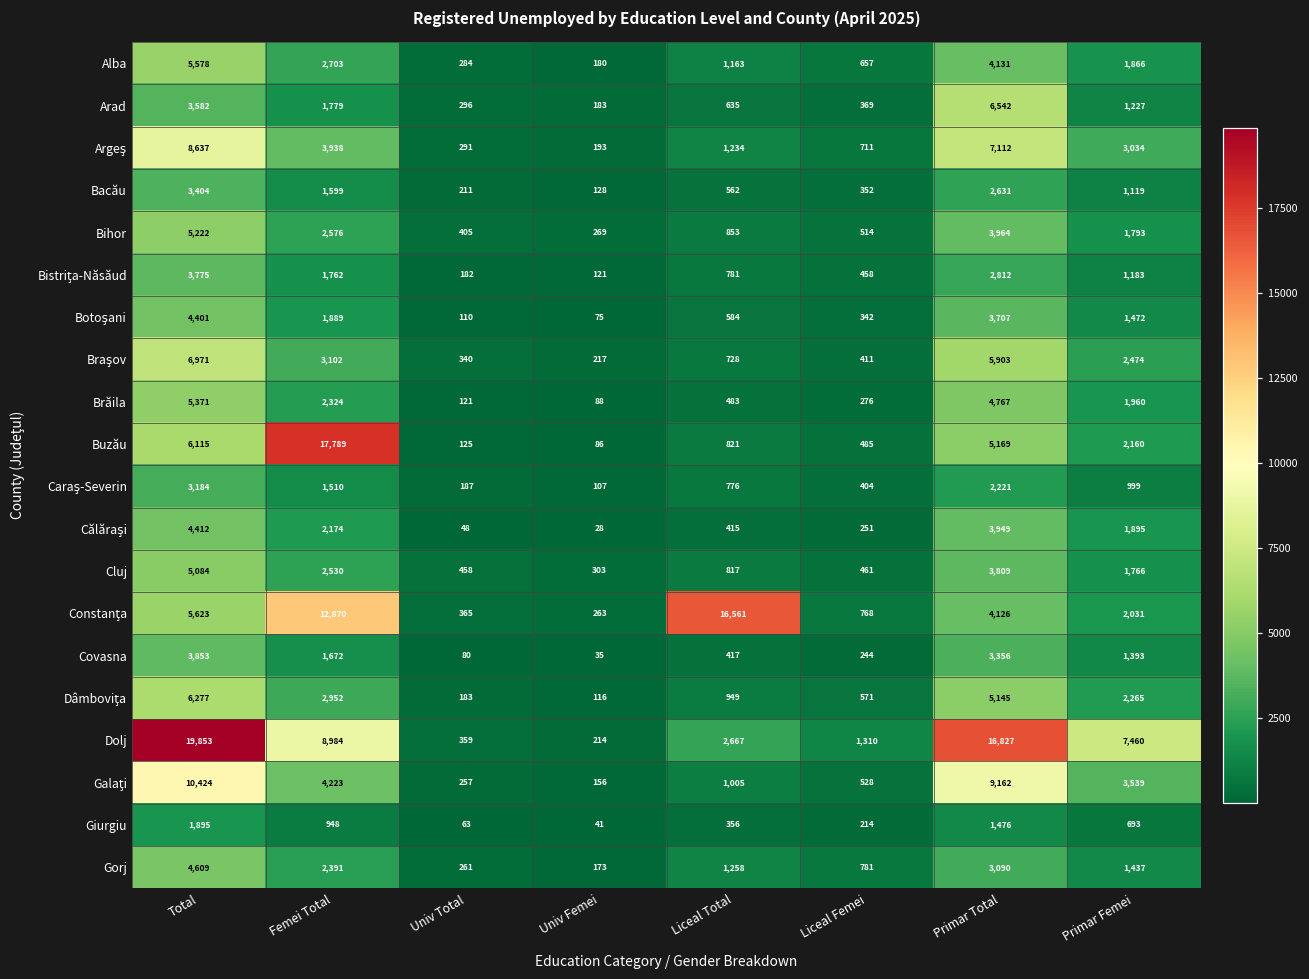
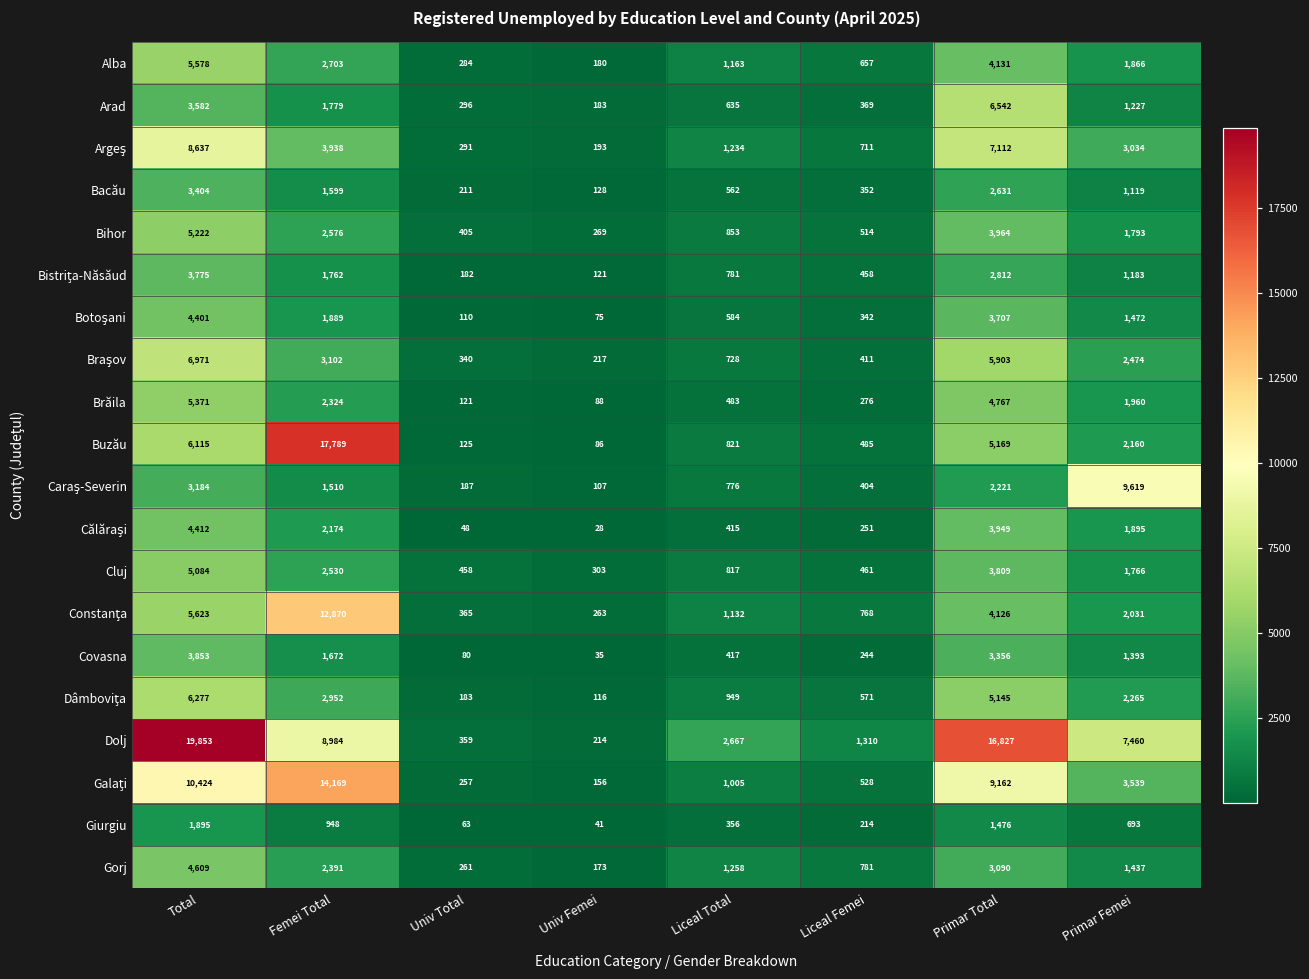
  {
    "Alba": {
      "Total": "5,578",
      "Femei Total": "2,703",
      "Univ Total": "284",
      "Univ Femei": "180",
      "Liceal Total": "1,163",
      "Liceal Femei": "657",
      "Primar Total": "4,131",
      "Primar Femei": "1,866"
    },
    "Arad": {
      "Total": "3,582",
      "Femei Total": "1,779",
      "Univ Total": "296",
      "Univ Femei": "183",
      "Liceal Total": "635",
      "Liceal Femei": "369",
      "Primar Total": "6,542",
      "Primar Femei": "1,227"
    },
    "Argeş": {
      "Total": "8,637",
      "Femei Total": "3,938",
      "Univ Total": "291",
      "Univ Femei": "193",
      "Liceal Total": "1,234",
      "Liceal Femei": "711",
      "Primar Total": "7,112",
      "Primar Femei": "3,034"
    },
    "Bacău": {
      "Total": "3,404",
      "Femei Total": "1,599",
      "Univ Total": "211",
      "Univ Femei": "128",
      "Liceal Total": "562",
      "Liceal Femei": "352",
      "Primar Total": "2,631",
      "Primar Femei": "1,119"
    },
    "Bihor": {
      "Total": "5,222",
      "Femei Total": "2,576",
      "Univ Total": "405",
      "Univ Femei": "269",
      "Liceal Total": "853",
      "Liceal Femei": "514",
      "Primar Total": "3,964",
      "Primar Femei": "1,793"
    },
    "Bistriţa-Năsăud": {
      "Total": "3,775",
      "Femei Total": "1,762",
      "Univ Total": "182",
      "Univ Femei": "121",
      "Liceal Total": "781",
      "Liceal Femei": "458",
      "Primar Total": "2,812",
      "Primar Femei": "1,183"
    },
    "Botoşani": {
      "Total": "4,401",
      "Femei Total": "1,889",
      "Univ Total": "110",
      "Univ Femei": "75",
      "Liceal Total": "584",
      "Liceal Femei": "342",
      "Primar Total": "3,707",
      "Primar Femei": "1,472"
    },
    "Braşov": {
      "Total": "6,971",
      "Femei Total": "3,102",
      "Univ Total": "340",
      "Univ Femei": "217",
      "Liceal Total": "728",
      "Liceal Femei": "411",
      "Primar Total": "5,903",
      "Primar Femei": "2,474"
    },
    "Brăila": {
      "Total": "5,371",
      "Femei Total": "2,324",
      "Univ Total": "121",
      "Univ Femei": "88",
      "Liceal Total": "483",
      "Liceal Femei": "276",
      "Primar Total": "4,767",
      "Primar Femei": "1,960"
    },
    "Buzău": {
      "Total": "6,115",
      "Femei Total": "17,789",
      "Univ Total": "125",
      "Univ Femei": "86",
      "Liceal Total": "821",
      "Liceal Femei": "485",
      "Primar Total": "5,169",
      "Primar Femei": "2,160"
    },
    "Caraş-Severin": {
      "Total": "3,184",
      "Femei Total": "1,510",
      "Univ Total": "187",
      "Univ Femei": "107",
      "Liceal Total": "776",
      "Liceal Femei": "404",
      "Primar Total": "2,221",
-     "Primar Femei": "999"
+     "Primar Femei": "9,619"
    },
    "Călăraşi": {
      "Total": "4,412",
      "Femei Total": "2,174",
      "Univ Total": "48",
      "Univ Femei": "28",
      "Liceal Total": "415",
      "Liceal Femei": "251",
      "Primar Total": "3,949",
      "Primar Femei": "1,895"
    },
    "Cluj": {
      "Total": "5,084",
      "Femei Total": "2,530",
      "Univ Total": "458",
      "Univ Femei": "303",
      "Liceal Total": "817",
      "Liceal Femei": "461",
      "Primar Total": "3,809",
      "Primar Femei": "1,766"
    },
    "Constanţa": {
      "Total": "5,623",
      "Femei Total": "12,870",
      "Univ Total": "365",
      "Univ Femei": "263",
-     "Liceal Total": "16,561",
+     "Liceal Total": "1,132",
      "Liceal Femei": "768",
      "Primar Total": "4,126",
      "Primar Femei": "2,031"
    },
    "Covasna": {
      "Total": "3,853",
      "Femei Total": "1,672",
      "Univ Total": "80",
      "Univ Femei": "35",
      "Liceal Total": "417",
      "Liceal Femei": "244",
      "Primar Total": "3,356",
      "Primar Femei": "1,393"
    },
    "Dâmboviţa": {
      "Total": "6,277",
      "Femei Total": "2,952",
      "Univ Total": "183",
      "Univ Femei": "116",
      "Liceal Total": "949",
      "Liceal Femei": "571",
      "Primar Total": "5,145",
      "Primar Femei": "2,265"
    },
    "Dolj": {
      "Total": "19,853",
      "Femei Total": "8,984",
      "Univ Total": "359",
      "Univ Femei": "214",
      "Liceal Total": "2,667",
      "Liceal Femei": "1,310",
      "Primar Total": "16,827",
      "Primar Femei": "7,460"
    },
    "Galaţi": {
      "Total": "10,424",
-     "Femei Total": "4,223",
+     "Femei Total": "14,169",
      "Univ Total": "257",
      "Univ Femei": "156",
      "Liceal Total": "1,005",
      "Liceal Femei": "528",
      "Primar Total": "9,162",
      "Primar Femei": "3,539"
    },
    "Giurgiu": {
      "Total": "1,895",
      "Femei Total": "948",
      "Univ Total": "63",
      "Univ Femei": "41",
      "Liceal Total": "356",
      "Liceal Femei": "214",
      "Primar Total": "1,476",
      "Primar Femei": "693"
    },
    "Gorj": {
      "Total": "4,609",
      "Femei Total": "2,391",
      "Univ Total": "261",
      "Univ Femei": "173",
      "Liceal Total": "1,258",
      "Liceal Femei": "781",
      "Primar Total": "3,090",
      "Primar Femei": "1,437"
    }
  }
